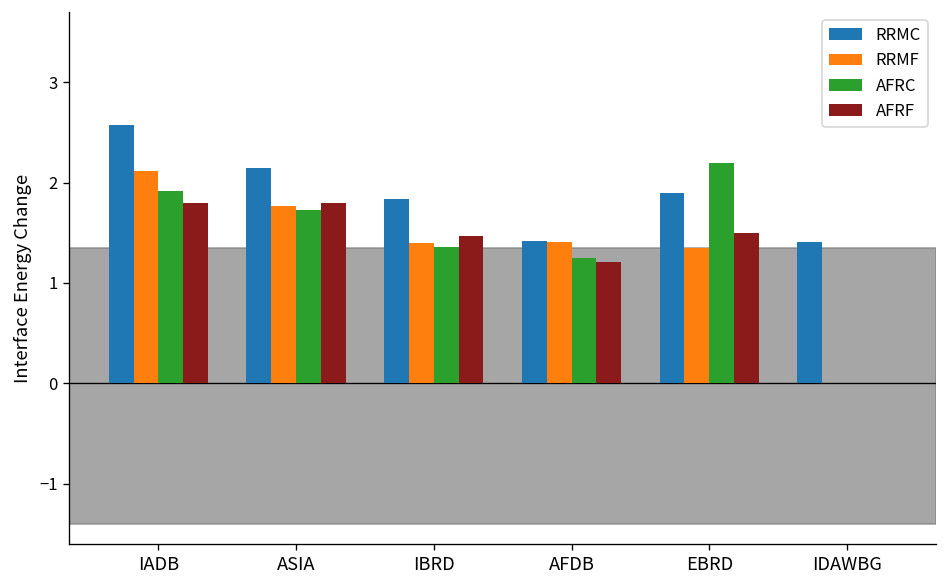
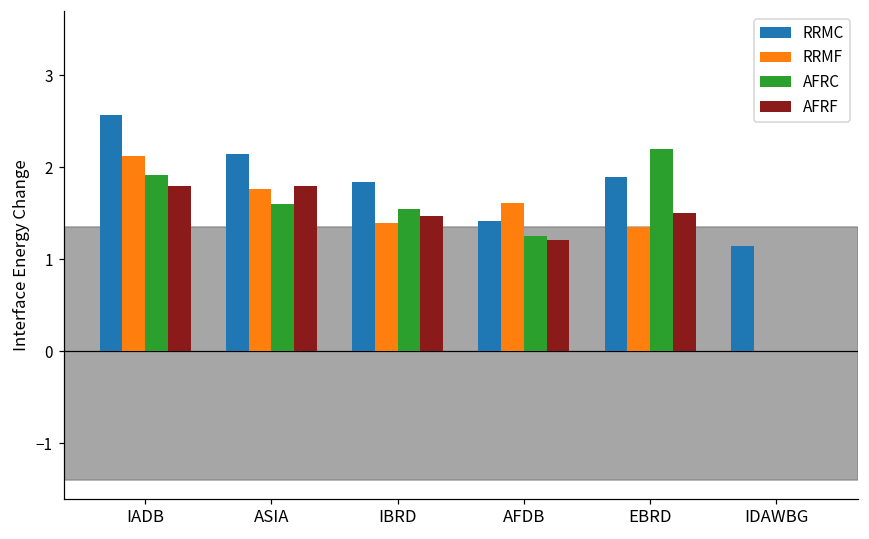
  {
    "RRMC": {
      "IADB": 2.6,
      "ASIA": 2.2,
      "IBRD": 1.8,
      "AFDB": 1.4,
      "EBRD": 1.9,
-     "IDAWBG": 1.4
+     "IDAWBG": 1.2
    },
    "RRMF": {
      "IADB": 2.1,
      "ASIA": 1.8,
      "IBRD": 1.4,
-     "AFDB": 1.4,
+     "AFDB": 1.6,
      "EBRD": 1.4,
      "IDAWBG": 0.0
    },
    "AFRC": {
      "IADB": 1.9,
-     "ASIA": 1.7,
-     "IBRD": 1.4,
+     "ASIA": 1.6,
+     "IBRD": 1.6,
      "AFDB": 1.3,
      "EBRD": 2.2,
      "IDAWBG": 0.0
    },
    "AFRF": {
      "IADB": 1.8,
      "ASIA": 1.8,
      "IBRD": 1.5,
      "AFDB": 1.2,
      "EBRD": 1.5,
      "IDAWBG": 0.0
    }
  }
